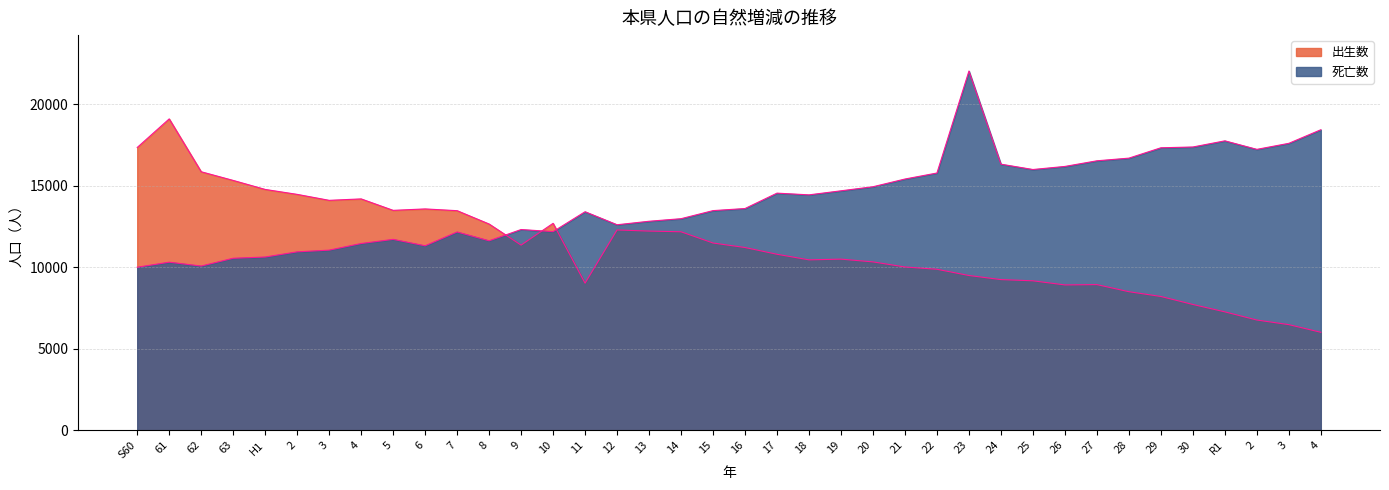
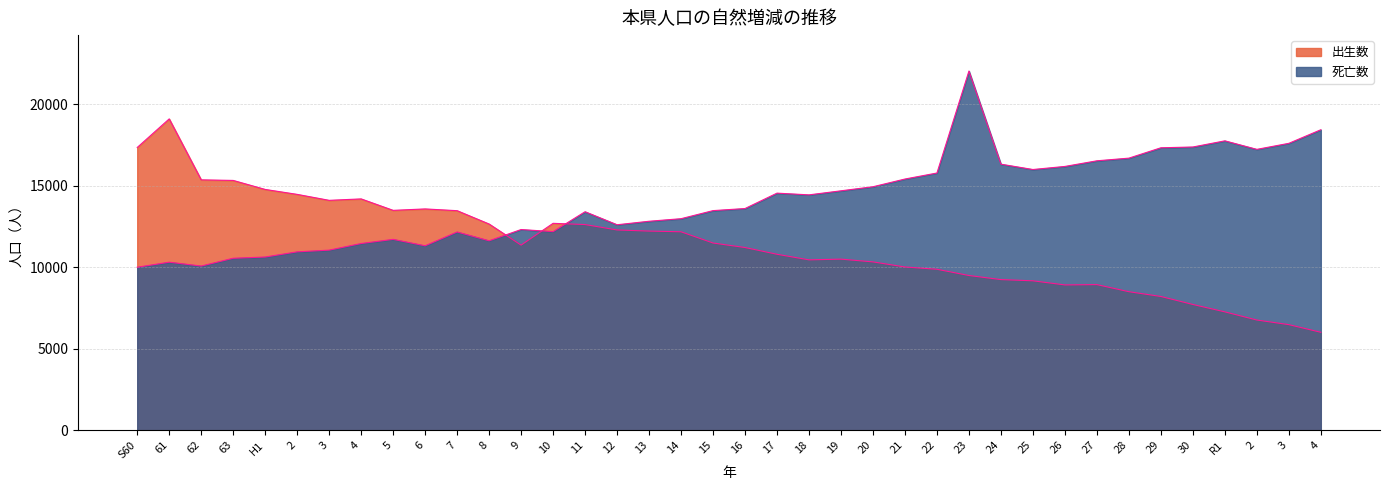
  {
    "出生数": {
      "S60": 17400,
      "61": 19100,
-     "62": 15900,
+     "62": 15400,
      "63": 15300,
      "H1": 14800,
      "5": 13500,
      "6": 13600,
      "7": 13500,
      "8": 12700,
      "9": 11400,
      "10": 12700,
-     "11": 9000,
+     "11": 12600,
      "12": 12300,
      "13": 12200,
      "14": 12200,
      "15": 11500,
      "16": 11200,
      "17": 10800,
      "18": 10500,
      "19": 10500,
      "20": 10300,
      "21": 10000,
      "22": 9900,
      "23": 9500,
      "24": 9200,
      "25": 9200,
      "26": 8900,
      "27": 8900,
      "28": 8500,
      "29": 8200,
      "30": 7700,
      "R1": 7300
    },
    "死亡数": {
      "S60": 10000,
      "61": 10300,
      "62": 10100,
      "63": 10600,
      "H1": 10600,
      "5": 11700,
      "6": 11300,
      "7": 12200,
      "8": 11600,
      "9": 12300,
      "10": 12200,
      "11": 13400,
      "12": 12600,
      "13": 12800,
      "14": 13000,
      "15": 13500,
      "16": 13600,
      "17": 14600,
      "18": 14400,
      "19": 14700,
      "20": 14900,
      "21": 15400,
      "22": 15800,
      "23": 22000,
      "24": 16300,
      "25": 16000,
      "26": 16200,
      "27": 16500,
      "28": 16700,
      "29": 17300,
      "30": 17400,
      "R1": 17800
    }
  }
